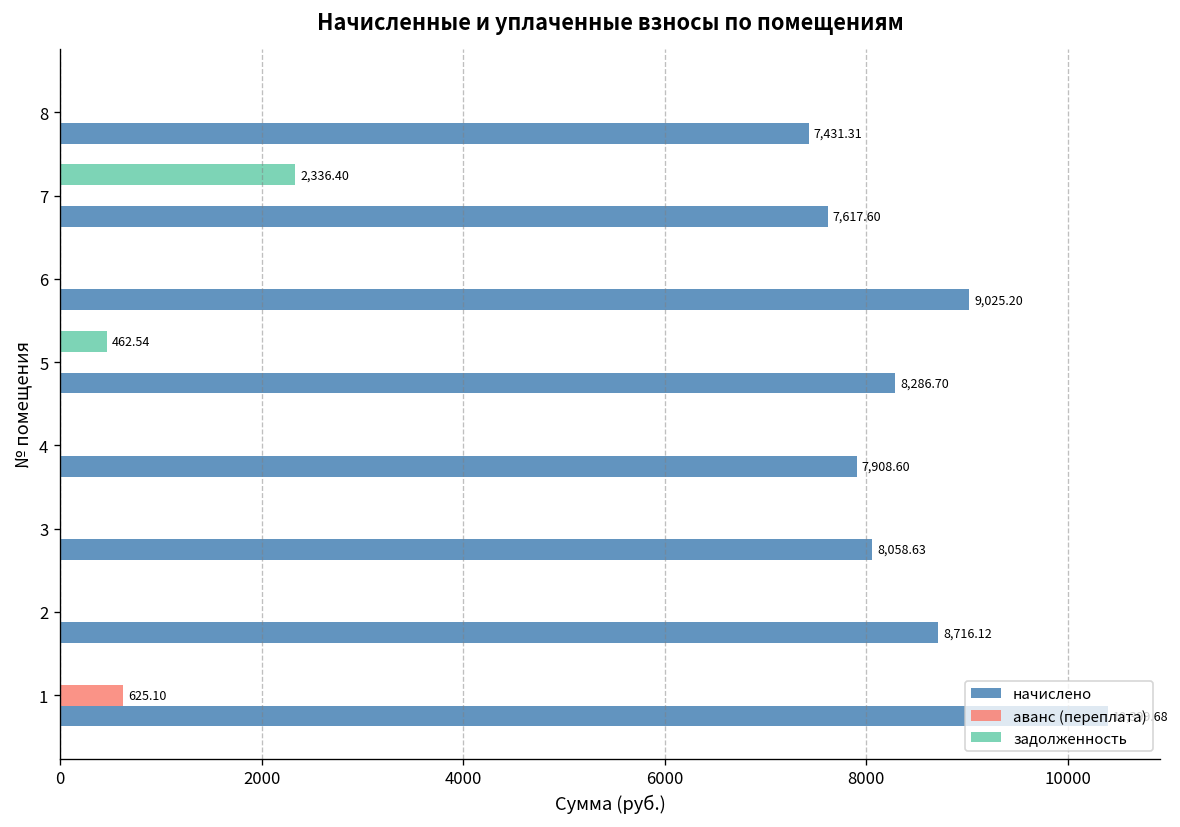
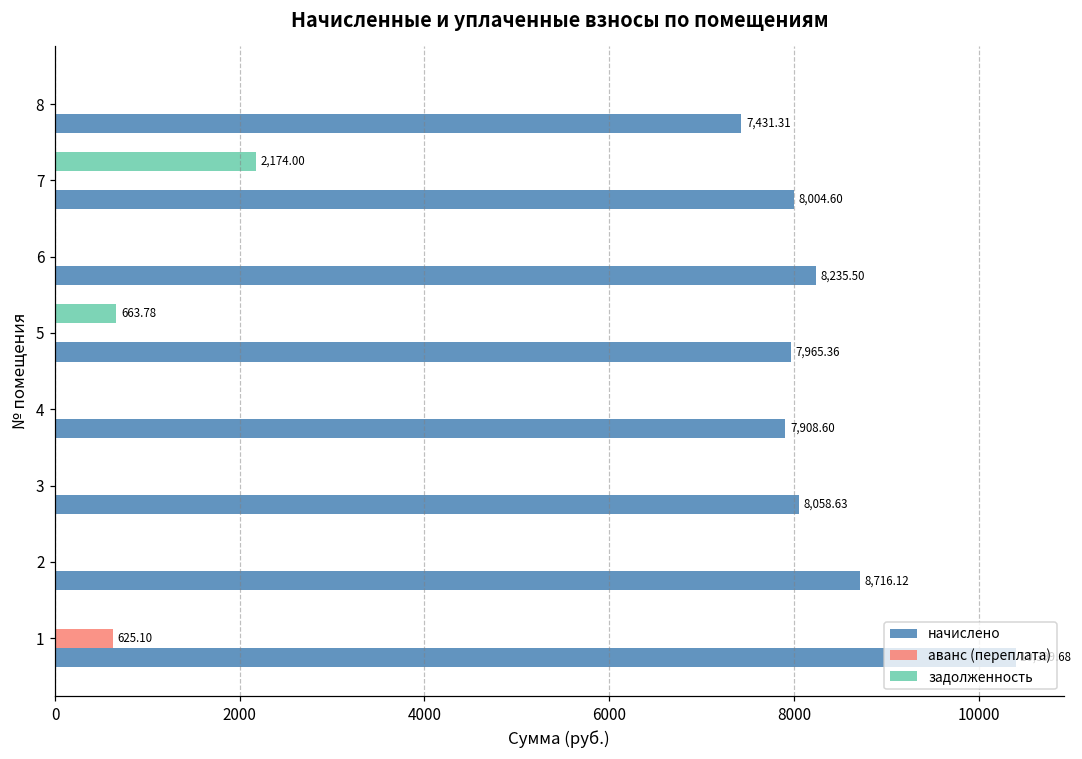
  {
    "начислено": {
      "8": "7,431.31",
-     "7": "7,617.60",
-     "6": "9,025.20",
-     "5": "8,286.70",
+     "7": "8,004.60",
+     "6": "8,235.50",
+     "5": "7,965.36",
      "4": "7,908.60",
      "3": "8,058.63",
      "2": "8,716.12"
    },
    "аванс (переплата)": {
      "1": "625.10"
    },
    "задолженность": {
-     "7": "2,336.40",
-     "5": "462.54"
+     "7": "2,174.00",
+     "5": "663.78"
    }
  }
